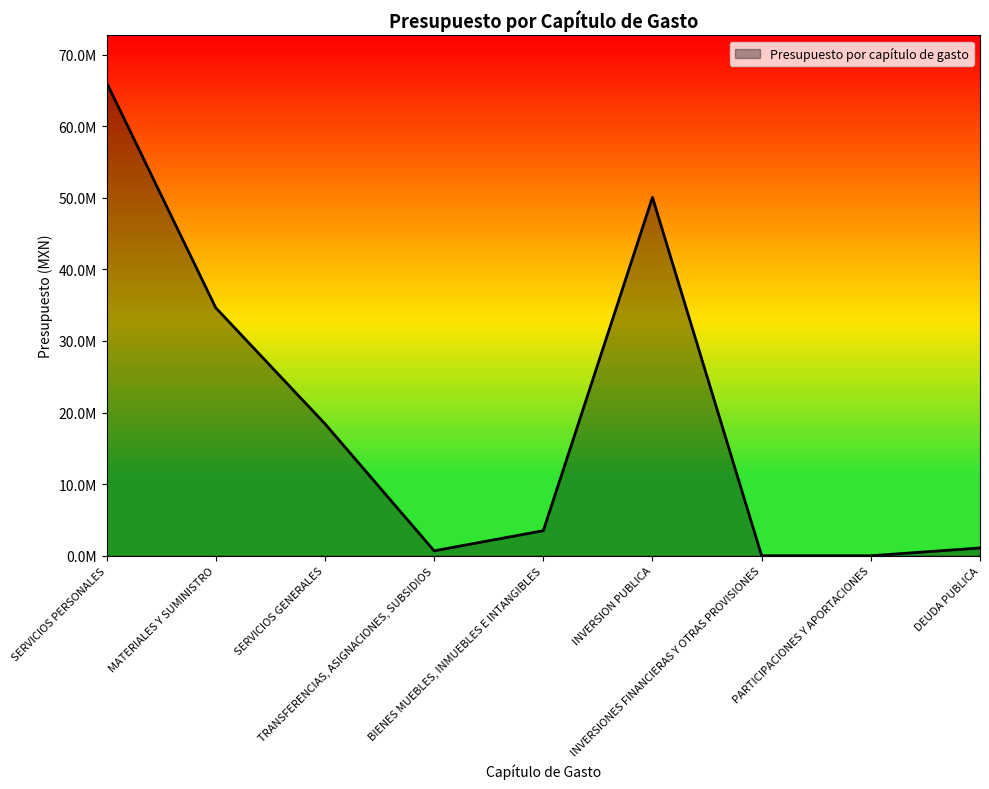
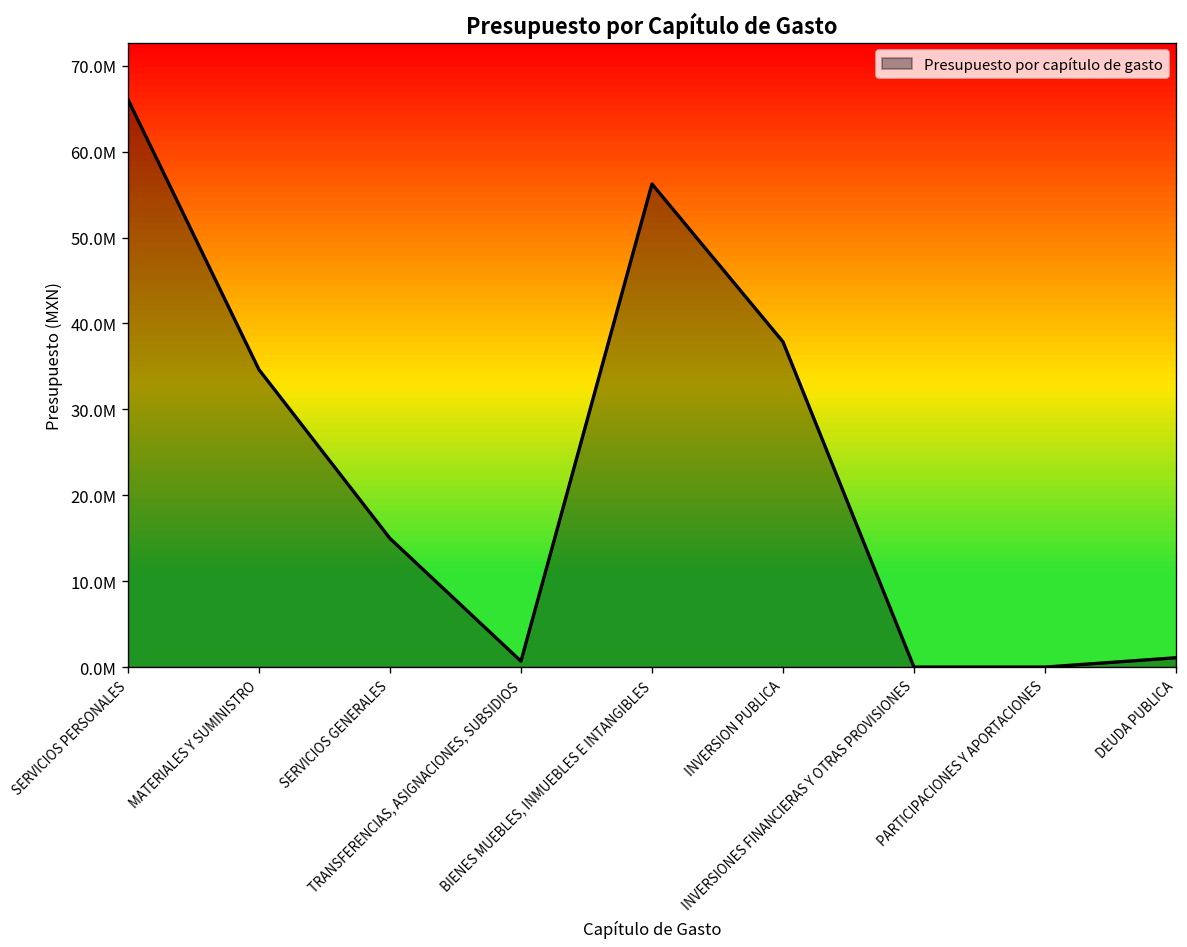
  {
    "SERVICIOS PERSONALES": 66000000,
    "MATERIALES Y SUMINISTRO": 35000000,
-   "SERVICIOS GENERALES": 18000000,
+   "SERVICIOS GENERALES": 15000000,
    "TRANSFERENCIAS, ASIGNACIONES, SUBSIDIOS": 1000000,
-   "BIENES MUEBLES, INMUEBLES E INTANGIBLES": 4000000,
-   "INVERSION PUBLICA": 50000000,
+   "BIENES MUEBLES, INMUEBLES E INTANGIBLES": 56000000,
+   "INVERSION PUBLICA": 38000000,
    "INVERSIONES FINANCIERAS Y OTRAS PROVISIONES": 0,
    "PARTICIPACIONES Y APORTACIONES": 0,
    "DEUDA PUBLICA": 1000000
  }
